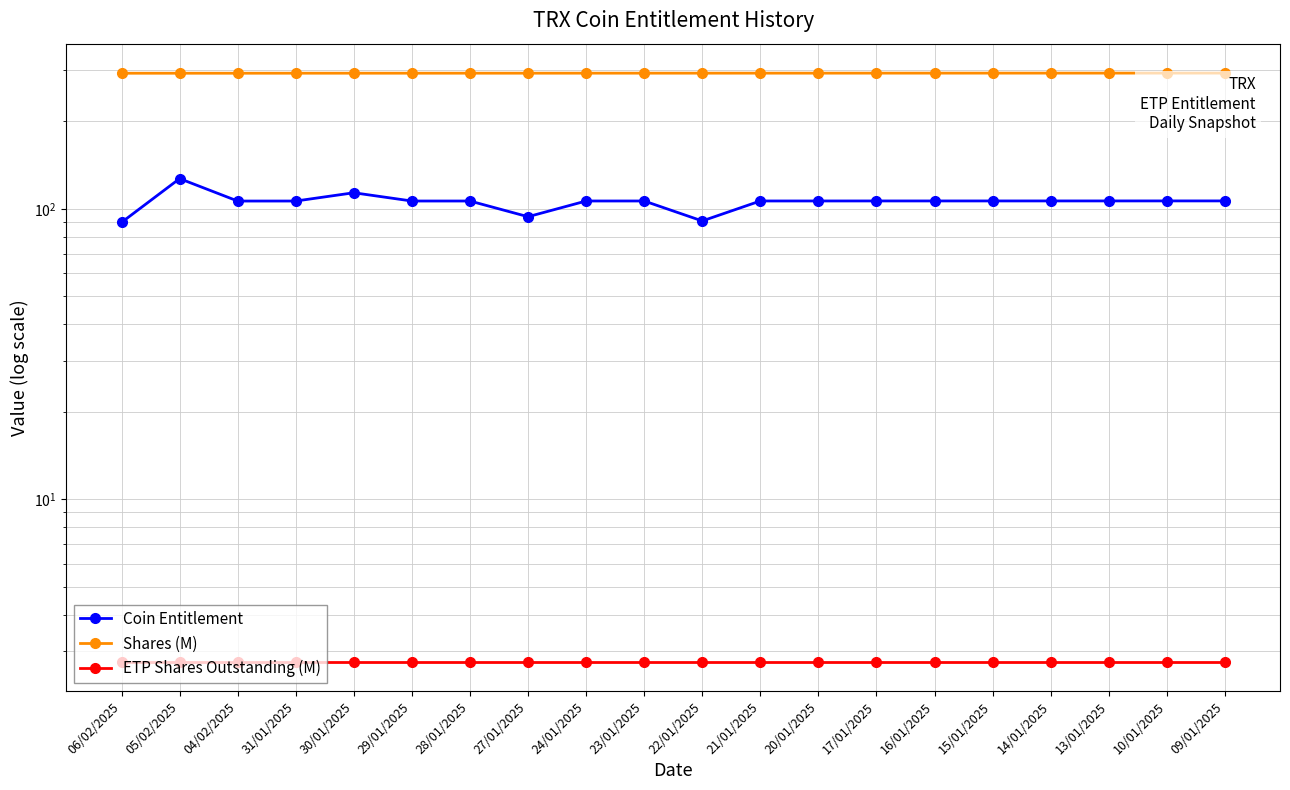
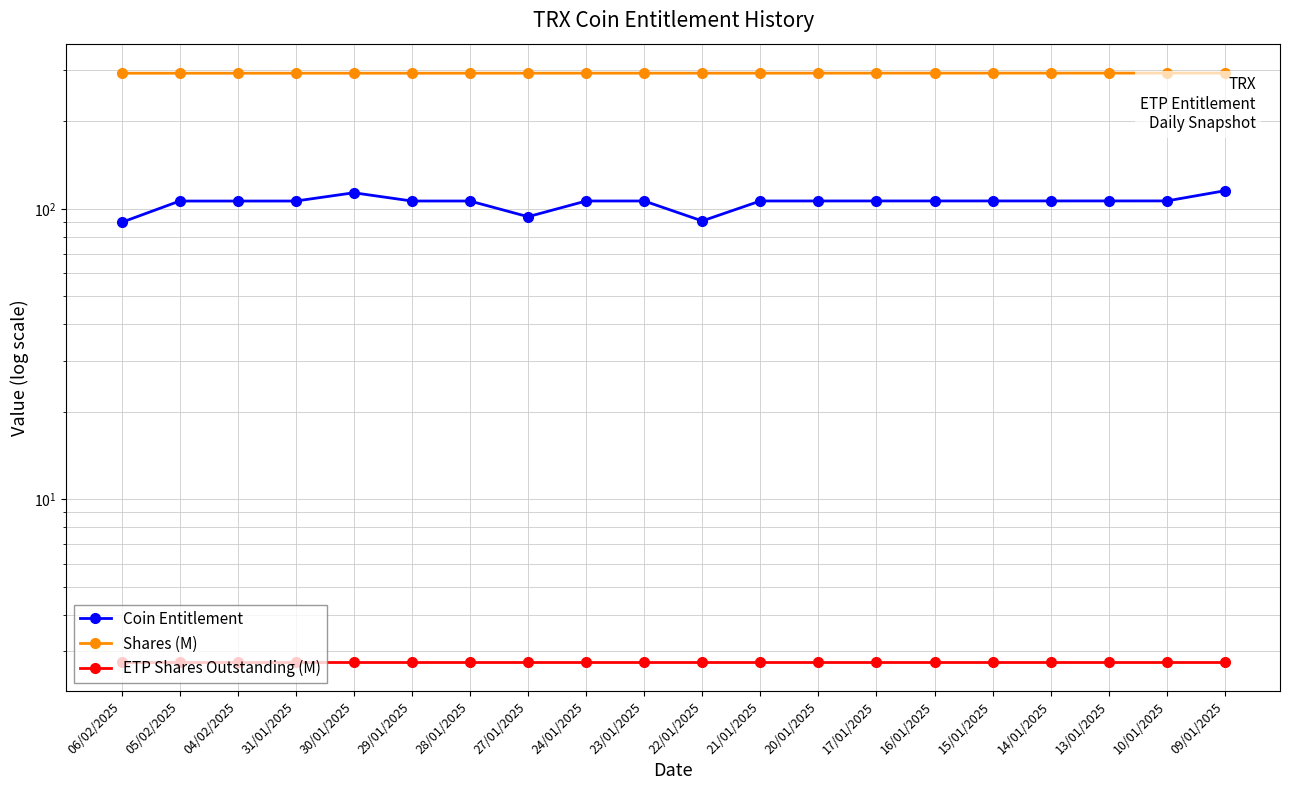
  {
    "Coin Entitlement": {
      "06/02/2025": 90,
-     "05/02/2025": 130,
+     "05/02/2025": 106,
      "04/02/2025": 106,
      "31/01/2025": 106,
      "30/01/2025": 114,
      "29/01/2025": 106,
      "28/01/2025": 106,
      "27/01/2025": 94,
      "24/01/2025": 106,
      "23/01/2025": 106,
      "22/01/2025": 91,
      "21/01/2025": 106,
      "20/01/2025": 106,
      "17/01/2025": 106,
      "16/01/2025": 106,
      "15/01/2025": 106,
      "14/01/2025": 106,
      "13/01/2025": 106,
      "10/01/2025": 106,
-     "09/01/2025": 106
+     "09/01/2025": 115
    },
    "Shares (M)": {
      "06/02/2025": 290,
      "05/02/2025": 290,
      "04/02/2025": 290,
      "31/01/2025": 290,
      "30/01/2025": 290,
      "29/01/2025": 290,
      "28/01/2025": 290,
      "27/01/2025": 290,
      "24/01/2025": 290,
      "23/01/2025": 290,
      "22/01/2025": 290,
      "21/01/2025": 290,
      "20/01/2025": 290,
      "17/01/2025": 290,
      "16/01/2025": 290,
      "15/01/2025": 290,
      "14/01/2025": 290,
      "13/01/2025": 290
    },
    "ETP Shares Outstanding (M)": {
      "30/01/2025": 2.8,
      "29/01/2025": 2.8,
      "28/01/2025": 2.8,
      "27/01/2025": 2.8,
      "24/01/2025": 2.8,
      "23/01/2025": 2.8,
      "22/01/2025": 2.8,
      "21/01/2025": 2.8,
      "20/01/2025": 2.8,
      "17/01/2025": 2.8,
      "16/01/2025": 2.8,
      "15/01/2025": 2.8,
      "14/01/2025": 2.8,
      "13/01/2025": 2.8,
      "10/01/2025": 2.8,
      "09/01/2025": 2.8
    }
  }
